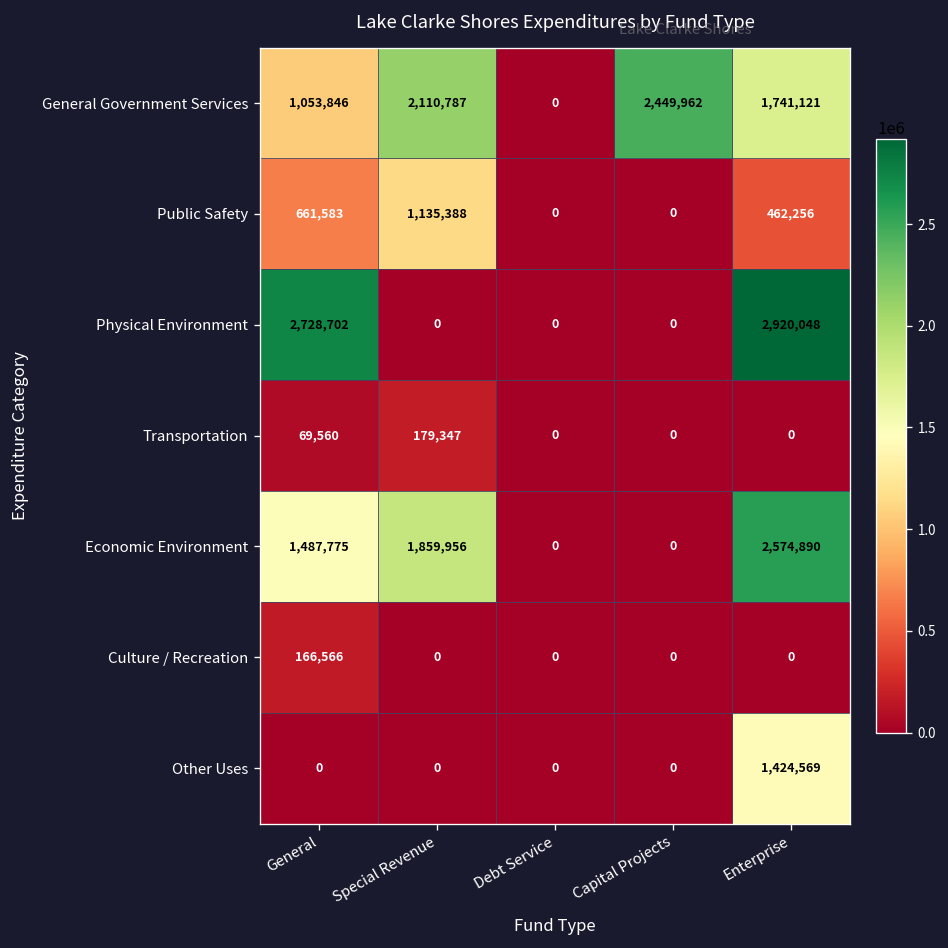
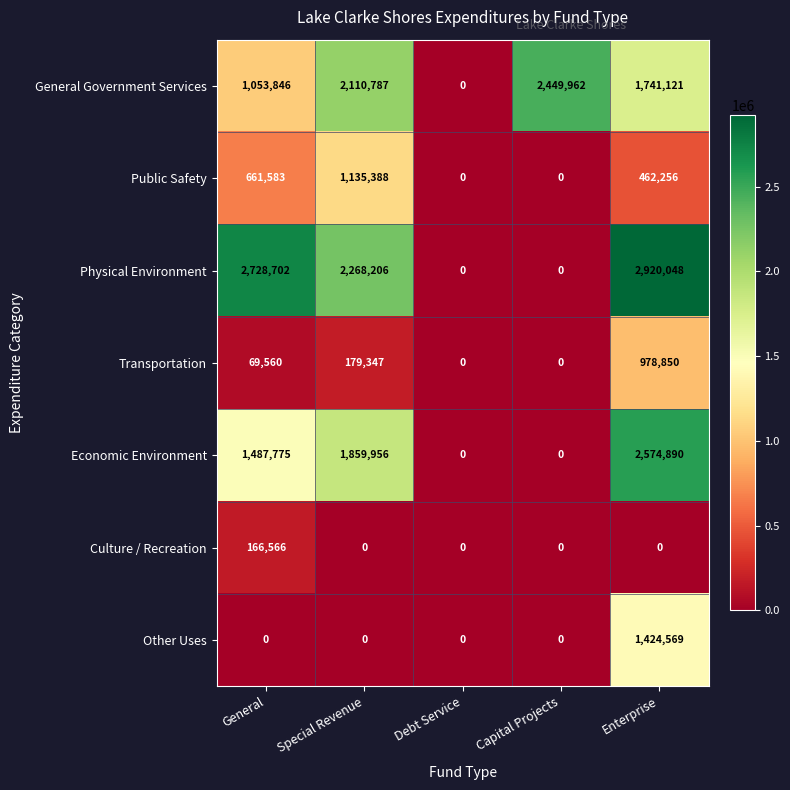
  {
    "General Government Services": {
      "General": "1,053,846",
      "Special Revenue": "2,110,787",
      "Debt Service": "0",
      "Capital Projects": "2,449,962",
      "Enterprise": "1,741,121"
    },
    "Public Safety": {
      "General": "661,583",
      "Special Revenue": "1,135,388",
      "Debt Service": "0",
      "Capital Projects": "0",
      "Enterprise": "462,256"
    },
    "Physical Environment": {
      "General": "2,728,702",
-     "Special Revenue": "0",
+     "Special Revenue": "2,268,206",
      "Debt Service": "0",
      "Capital Projects": "0",
      "Enterprise": "2,920,048"
    },
    "Transportation": {
      "General": "69,560",
      "Special Revenue": "179,347",
      "Debt Service": "0",
      "Capital Projects": "0",
-     "Enterprise": "0"
+     "Enterprise": "978,850"
    },
    "Economic Environment": {
      "General": "1,487,775",
      "Special Revenue": "1,859,956",
      "Debt Service": "0",
      "Capital Projects": "0",
      "Enterprise": "2,574,890"
    },
    "Culture / Recreation": {
      "General": "166,566",
      "Special Revenue": "0",
      "Debt Service": "0",
      "Capital Projects": "0",
      "Enterprise": "0"
    },
    "Other Uses": {
      "General": "0",
      "Special Revenue": "0",
      "Debt Service": "0",
      "Capital Projects": "0",
      "Enterprise": "1,424,569"
    }
  }
